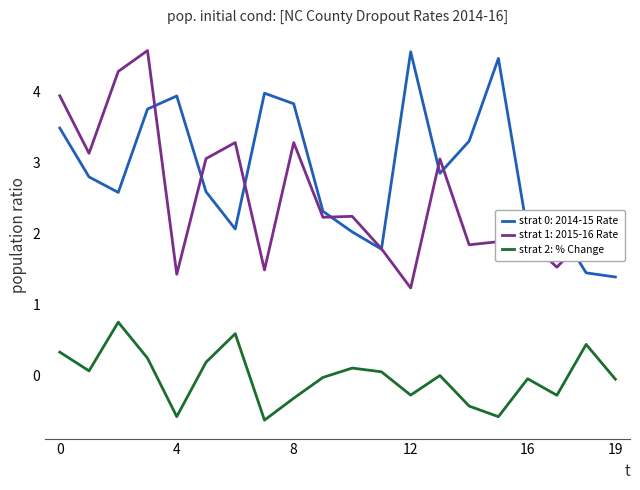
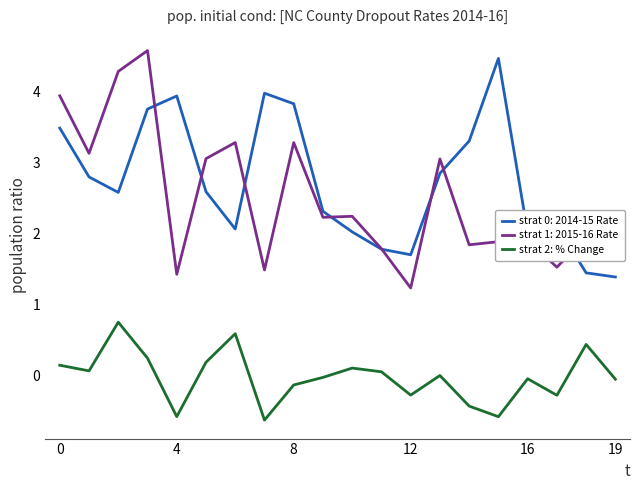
  {
    "strat 0: 2014-15 Rate": {
      "0": 3.5,
      "4": 3.9,
      "8": 3.8,
-     "12": 4.6,
+     "12": 1.7,
      "19": 1.4
    },
    "strat 1: 2015-16 Rate": {
      "0": 3.9,
      "4": 1.4,
      "8": 3.3,
      "12": 1.2
    },
    "strat 2: % Change": {
-     "0": 0.3,
+     "0": 0.1,
      "4": -0.6,
-     "8": -0.3,
+     "8": -0.1,
      "12": -0.3,
      "16": 0.0,
      "19": -0.1
    }
  }
